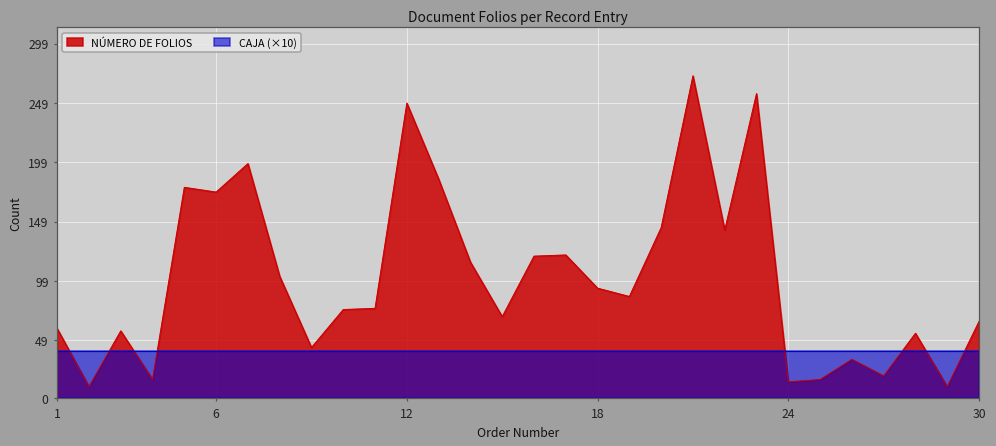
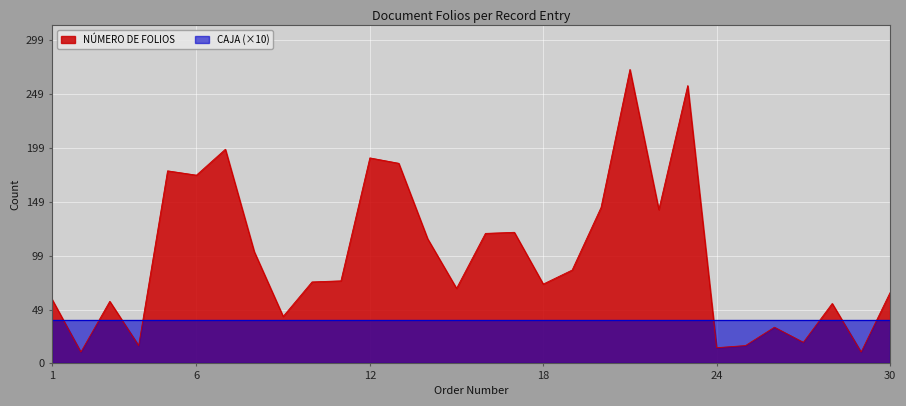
  {
    "NÚMERO DE FOLIOS": {
      "1": 59,
      "6": 174,
-     "12": 249,
-     "18": 93,
+     "12": 190,
+     "18": 73,
      "24": 14,
      "30": 65
    },
    "CAJA (×10)": {
      "1": 40,
      "6": 40,
      "12": 40,
      "18": 40,
      "24": 40,
      "30": 40
    }
  }
